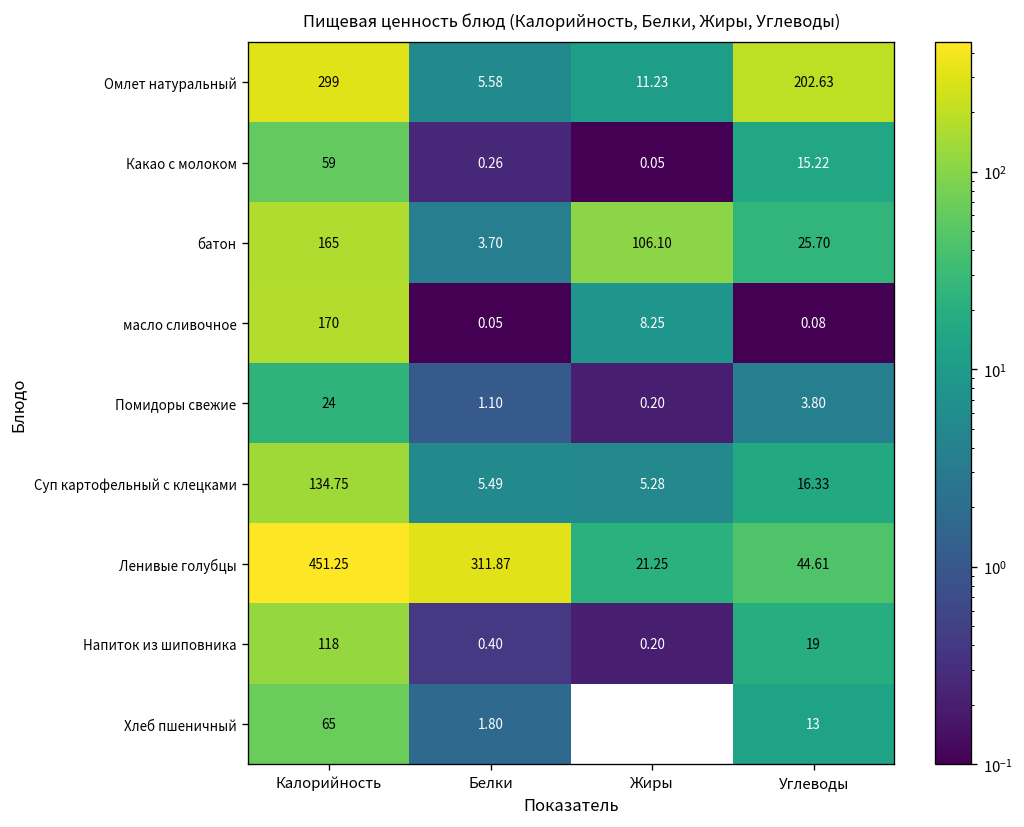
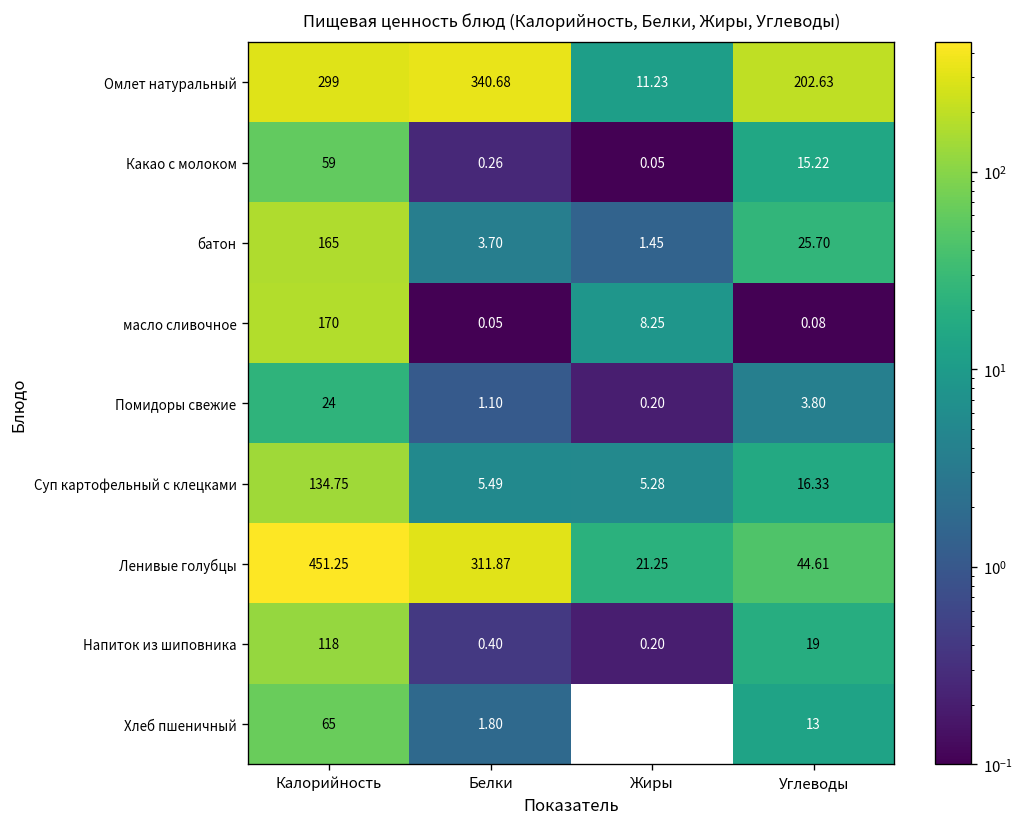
  {
    "Омлет натуральный": {
      "Калорийность": 299,
-     "Белки": 5.58,
+     "Белки": 340.68,
      "Жиры": 11.23,
      "Углеводы": 202.63
    },
    "Какао с молоком": {
      "Калорийность": 59,
      "Белки": 0.26,
      "Жиры": 0.05,
      "Углеводы": 15.22
    },
    "батон": {
      "Калорийность": 165,
      "Белки": 3.70,
-     "Жиры": 106.10,
+     "Жиры": 1.45,
      "Углеводы": 25.70
    },
    "масло сливочное": {
      "Калорийность": 170,
      "Белки": 0.05,
      "Жиры": 8.25,
      "Углеводы": 0.08
    },
    "Помидоры свежие": {
      "Калорийность": 24,
      "Белки": 1.10,
      "Жиры": 0.20,
      "Углеводы": 3.80
    },
    "Суп картофельный с клецками": {
      "Калорийность": 134.75,
      "Белки": 5.49,
      "Жиры": 5.28,
      "Углеводы": 16.33
    },
    "Ленивые голубцы": {
      "Калорийность": 451.25,
      "Белки": 311.87,
      "Жиры": 21.25,
      "Углеводы": 44.61
    },
    "Напиток из шиповника": {
      "Калорийность": 118,
      "Белки": 0.40,
      "Жиры": 0.20,
      "Углеводы": 19
    },
    "Хлеб пшеничный": {
      "Калорийность": 65,
      "Белки": 1.80,
      "Углеводы": 13
    }
  }
